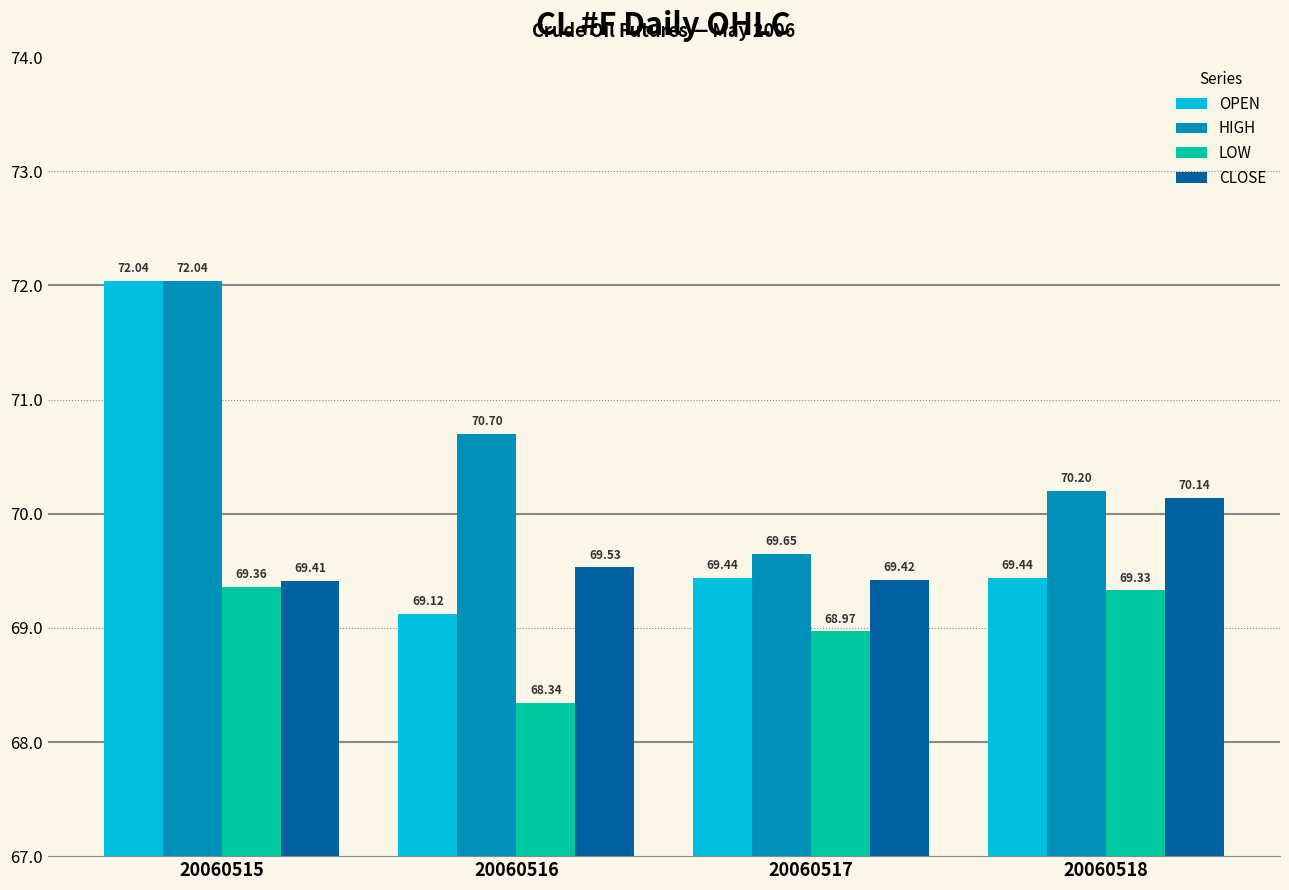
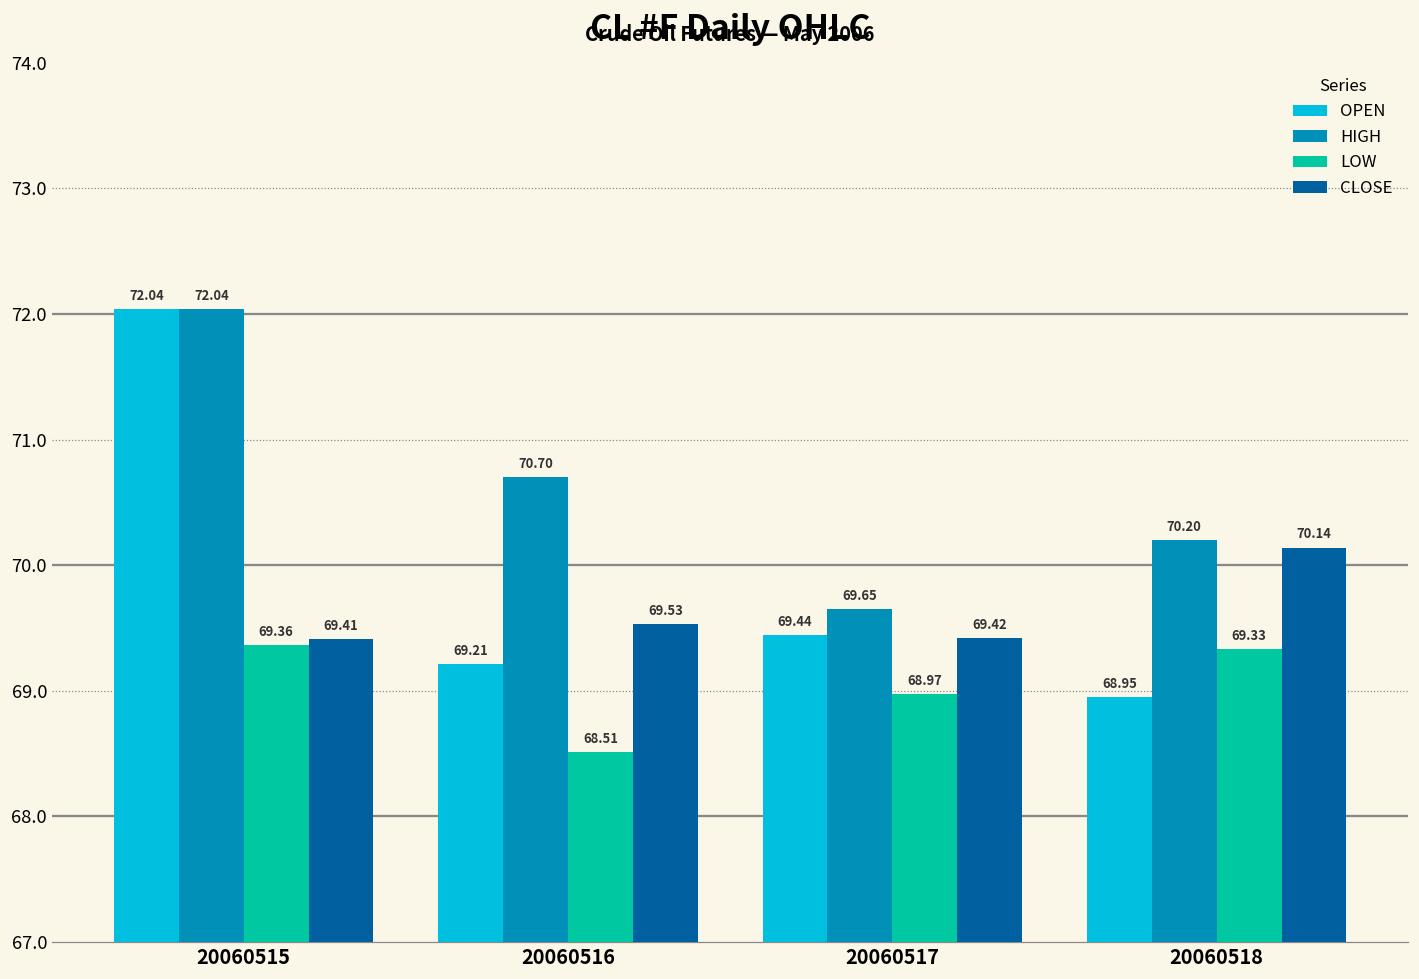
  {
    "OPEN": {
      "20060515": 72.04,
-     "20060516": 69.12,
+     "20060516": 69.21,
      "20060517": 69.44,
-     "20060518": 69.44
+     "20060518": 68.95
    },
    "LOW": {
      "20060515": 69.36,
-     "20060516": 68.34,
+     "20060516": 68.51,
      "20060517": 68.97,
      "20060518": 69.33
    }
  }
